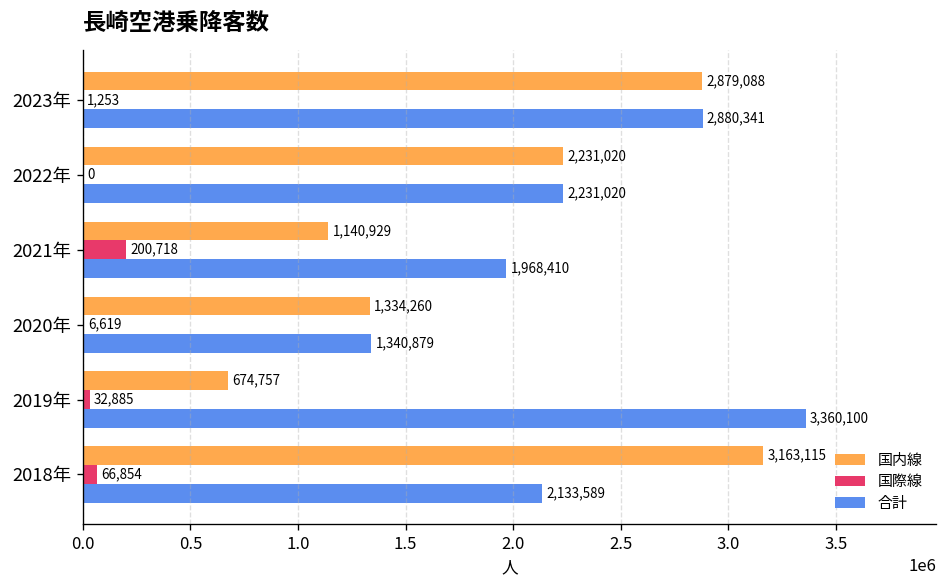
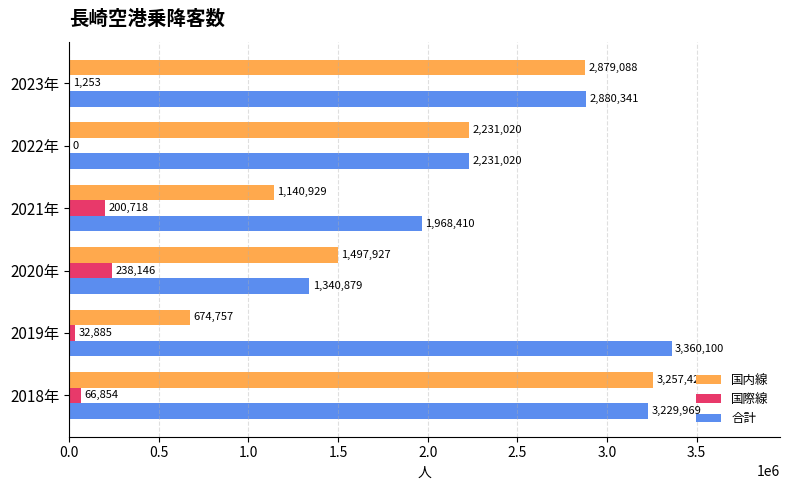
  {
    "国内線": {
      "2023年": "2,879,088",
      "2022年": "2,231,020",
      "2021年": "1,140,929",
-     "2020年": "1,334,260",
+     "2020年": "1,497,927",
      "2019年": "674,757",
-     "2018年": "3,163,115"
+     "2018年": "3,257,429"
    },
    "国際線": {
      "2023年": "1,253",
      "2022年": "0",
      "2021年": "200,718",
-     "2020年": "6,619",
+     "2020年": "238,146",
      "2019年": "32,885",
      "2018年": "66,854"
    },
    "合計": {
      "2023年": "2,880,341",
      "2022年": "2,231,020",
      "2021年": "1,968,410",
      "2020年": "1,340,879",
      "2019年": "3,360,100",
-     "2018年": "2,133,589"
+     "2018年": "3,229,969"
    }
  }
